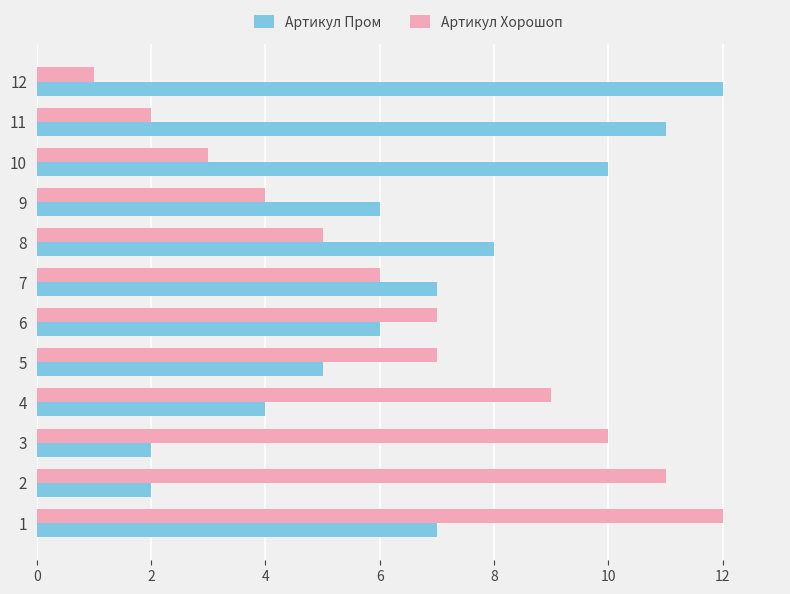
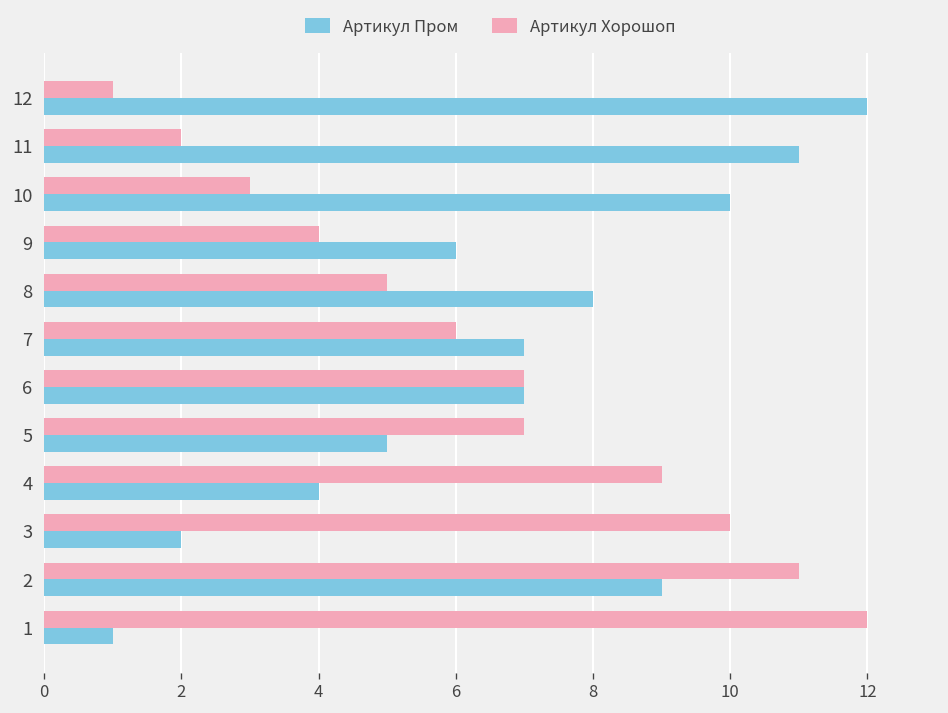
  {
    "Артикул Пром": {
      "12": 12,
      "11": 11,
      "10": 10,
      "9": 6,
      "8": 8,
      "7": 7,
-     "6": 6,
+     "6": 7,
      "5": 5,
      "4": 4,
      "3": 2,
-     "2": 2,
-     "1": 7
+     "2": 9,
+     "1": 1
    },
    "Артикул Хорошоп": {
      "12": 1,
      "11": 2,
      "10": 3,
      "9": 4,
      "8": 5,
      "7": 6,
      "6": 7,
      "5": 7,
      "4": 9,
      "3": 10,
      "2": 11,
      "1": 12
    }
  }
